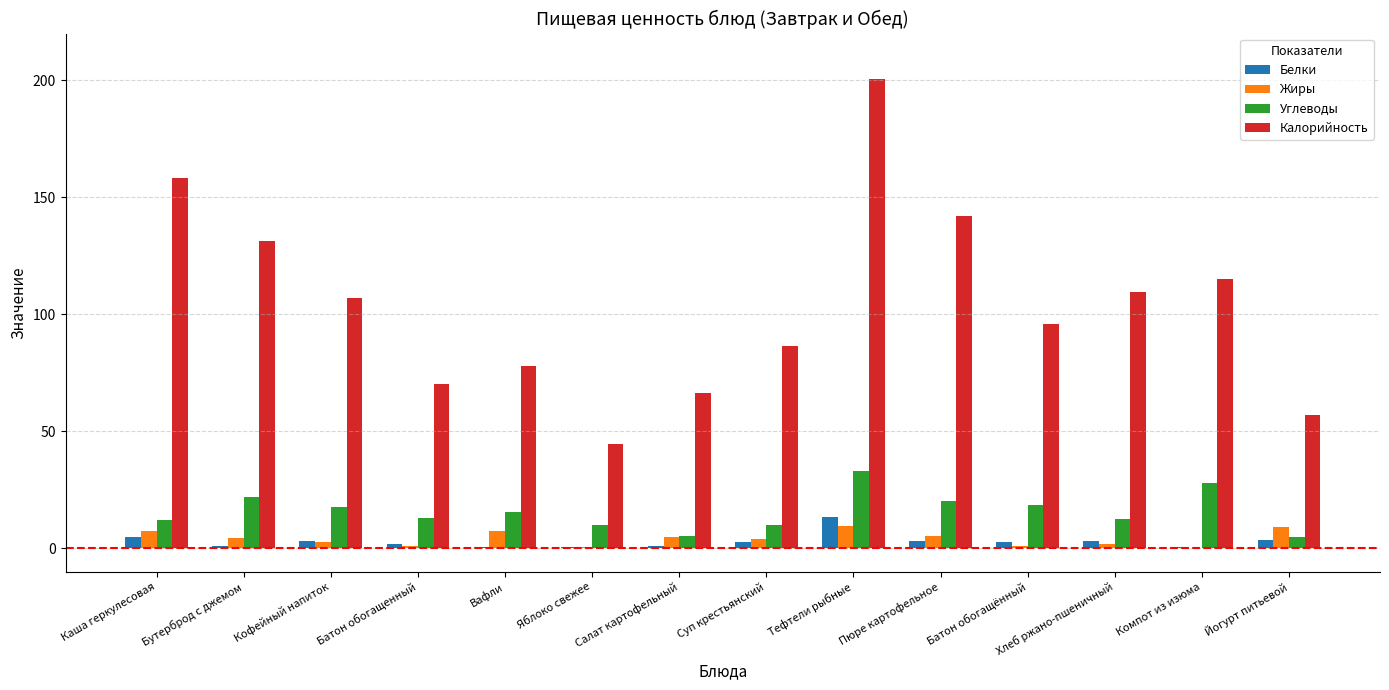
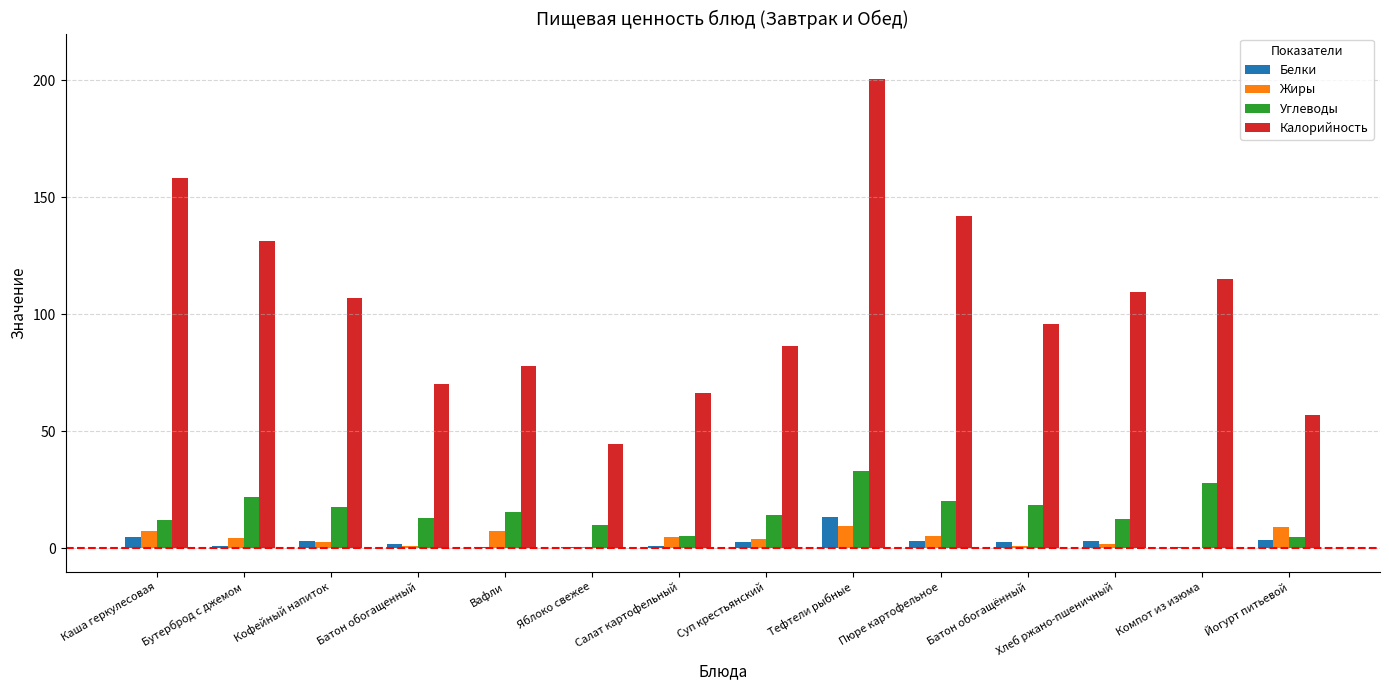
  {
    "Белки": {
      "Каша геркулесовая": 5,
      "Бутерброд с джемом": 1,
      "Кофейный напиток": 3,
      "Батон обогащенный": 2,
      "Суп крестьянский": 3,
      "Тефтели рыбные": 13,
      "Пюре картофельное": 3,
      "Батон обогащённый": 3,
      "Хлеб ржано-пшеничный": 3,
      "Йогурт питьевой": 4
    },
    "Жиры": {
      "Каша геркулесовая": 7,
      "Бутерброд с джемом": 4,
      "Кофейный напиток": 3,
      "Батон обогащенный": 1,
      "Вафли": 8,
      "Салат картофельный": 5,
      "Суп крестьянский": 4,
      "Тефтели рыбные": 10,
      "Пюре картофельное": 5,
      "Батон обогащённый": 1,
      "Хлеб ржано-пшеничный": 2,
      "Йогурт питьевой": 9
    },
    "Углеводы": {
      "Каша геркулесовая": 12,
      "Бутерброд с джемом": 22,
      "Кофейный напиток": 18,
      "Батон обогащенный": 13,
      "Вафли": 16,
      "Яблоко свежее": 10,
      "Салат картофельный": 5,
-     "Суп крестьянский": 10,
+     "Суп крестьянский": 14,
      "Тефтели рыбные": 33,
      "Пюре картофельное": 20,
      "Батон обогащённый": 19,
      "Хлеб ржано-пшеничный": 13,
      "Компот из изюма": 28,
      "Йогурт питьевой": 5
    },
    "Калорийность": {
      "Каша геркулесовая": 158,
      "Бутерброд с джемом": 132,
      "Кофейный напиток": 107,
      "Батон обогащенный": 70,
      "Вафли": 78,
      "Яблоко свежее": 44,
      "Салат картофельный": 66,
      "Суп крестьянский": 86,
      "Тефтели рыбные": 201,
      "Пюре картофельное": 142,
      "Батон обогащённый": 96,
      "Хлеб ржано-пшеничный": 110,
      "Компот из изюма": 115,
      "Йогурт питьевой": 57
    }
  }
